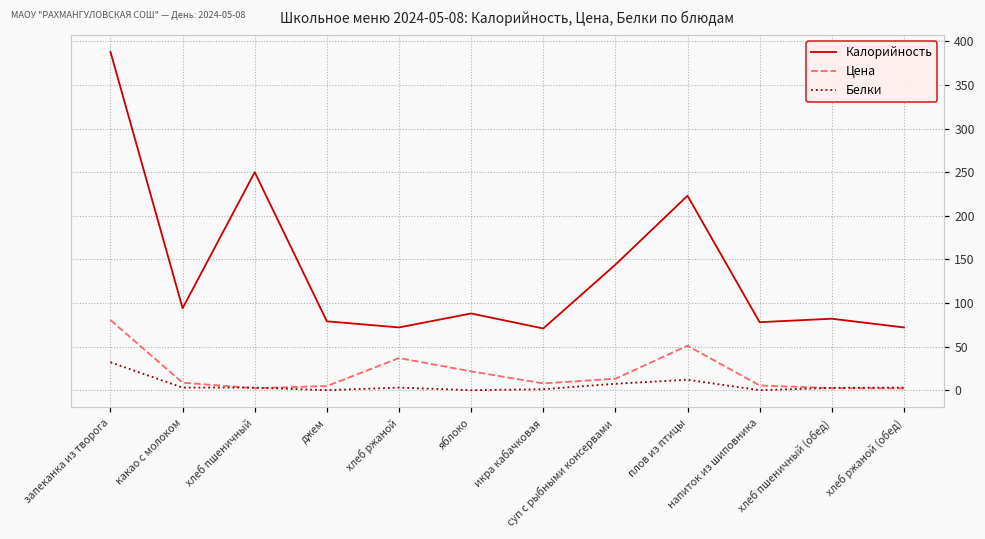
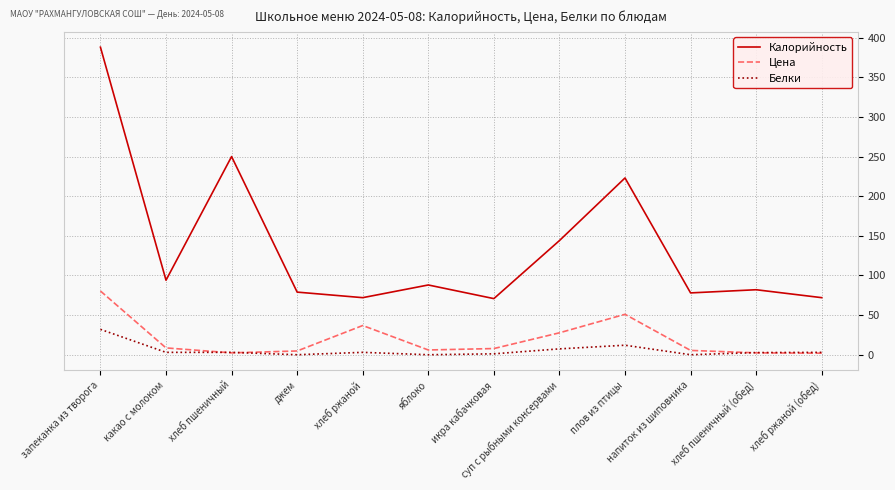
  {
    "Цена": {
      "запеканка из творога": 80,
      "какао с молоком": 10,
      "джем": 0,
      "хлеб ржаной": 40,
-     "яблоко": 20,
+     "яблоко": 10,
      "икра кабачковая": 10,
-     "суп с рыбными консервами": 10,
+     "суп с рыбными консервами": 30,
      "плов из птицы": 50,
      "напиток из шиповника": 10
    }
  }
